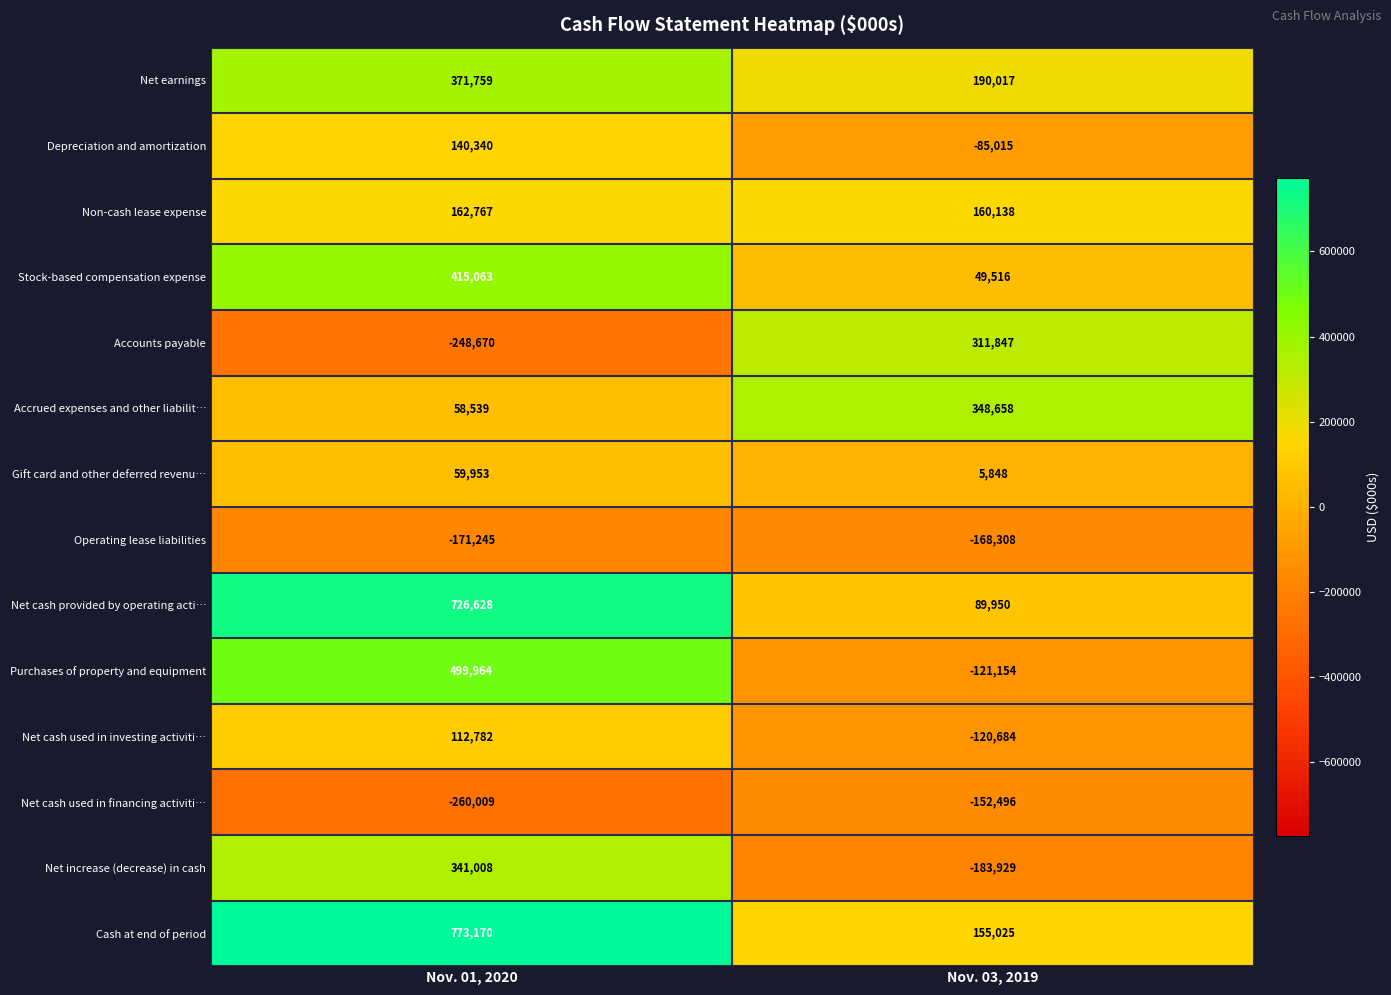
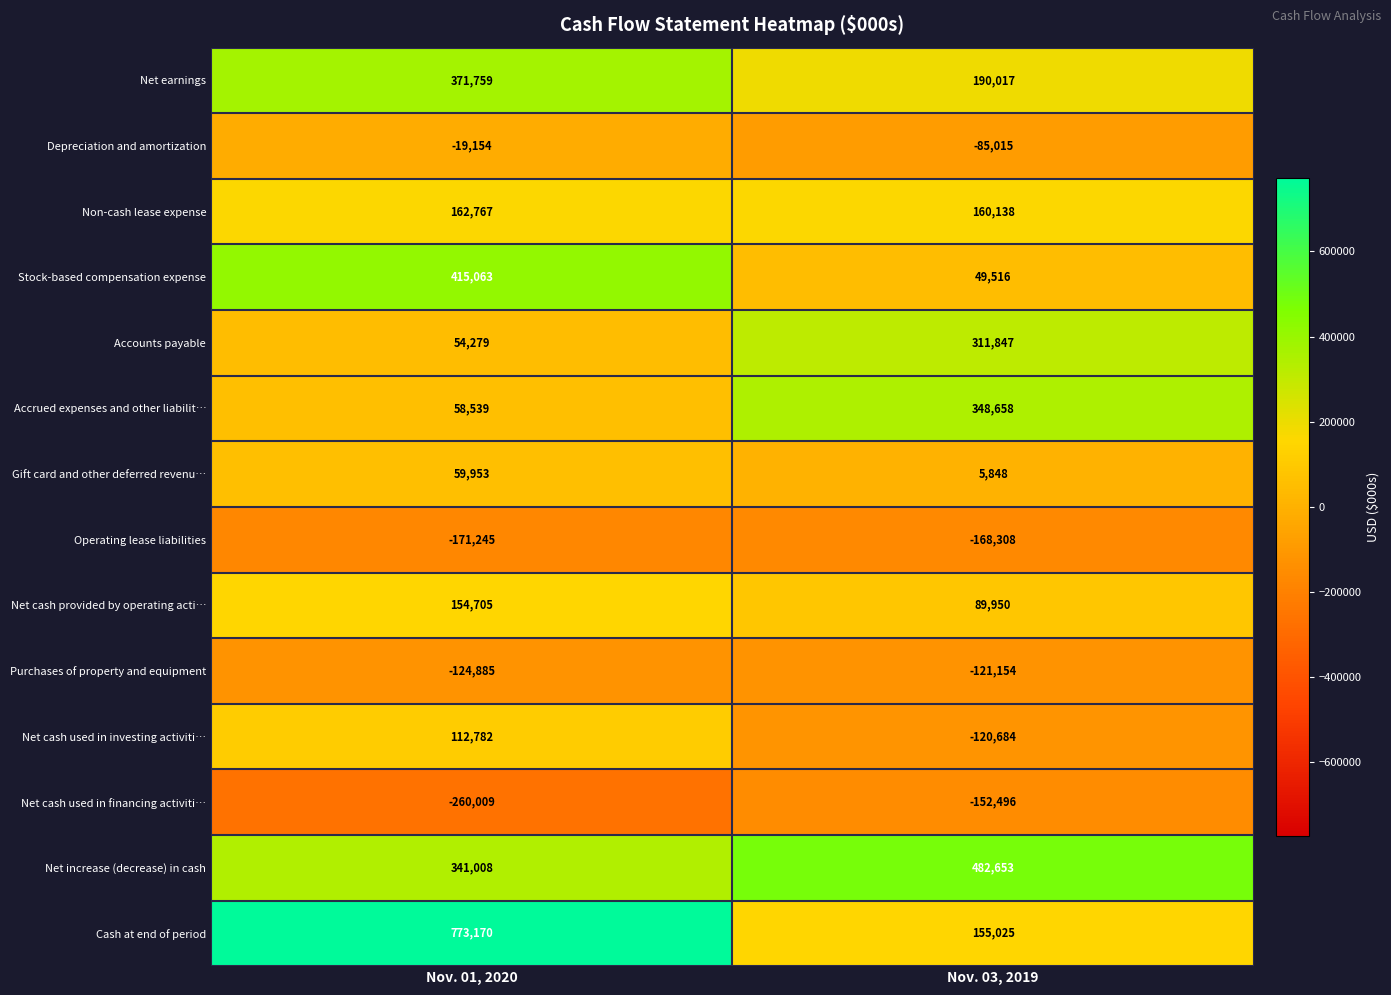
  {
    "Net earnings": {
      "Nov. 01, 2020": "371,759",
      "Nov. 03, 2019": "190,017"
    },
    "Depreciation and amortization": {
-     "Nov. 01, 2020": "140,340",
+     "Nov. 01, 2020": "-19,154",
      "Nov. 03, 2019": "-85,015"
    },
    "Non-cash lease expense": {
      "Nov. 01, 2020": "162,767",
      "Nov. 03, 2019": "160,138"
    },
    "Stock-based compensation expense": {
      "Nov. 01, 2020": "415,063",
      "Nov. 03, 2019": "49,516"
    },
    "Accounts payable": {
-     "Nov. 01, 2020": "-248,670",
+     "Nov. 01, 2020": "54,279",
      "Nov. 03, 2019": "311,847"
    },
    "Accrued expenses and other liabilit…": {
      "Nov. 01, 2020": "58,539",
      "Nov. 03, 2019": "348,658"
    },
    "Gift card and other deferred revenu…": {
      "Nov. 01, 2020": "59,953",
      "Nov. 03, 2019": "5,848"
    },
    "Operating lease liabilities": {
      "Nov. 01, 2020": "-171,245",
      "Nov. 03, 2019": "-168,308"
    },
    "Net cash provided by operating acti…": {
-     "Nov. 01, 2020": "726,628",
+     "Nov. 01, 2020": "154,705",
      "Nov. 03, 2019": "89,950"
    },
    "Purchases of property and equipment": {
-     "Nov. 01, 2020": "499,964",
+     "Nov. 01, 2020": "-124,885",
      "Nov. 03, 2019": "-121,154"
    },
    "Net cash used in investing activiti…": {
      "Nov. 01, 2020": "112,782",
      "Nov. 03, 2019": "-120,684"
    },
    "Net cash used in financing activiti…": {
      "Nov. 01, 2020": "-260,009",
      "Nov. 03, 2019": "-152,496"
    },
    "Net increase (decrease) in cash": {
      "Nov. 01, 2020": "341,008",
-     "Nov. 03, 2019": "-183,929"
+     "Nov. 03, 2019": "482,653"
    },
    "Cash at end of period": {
      "Nov. 01, 2020": "773,170",
      "Nov. 03, 2019": "155,025"
    }
  }
